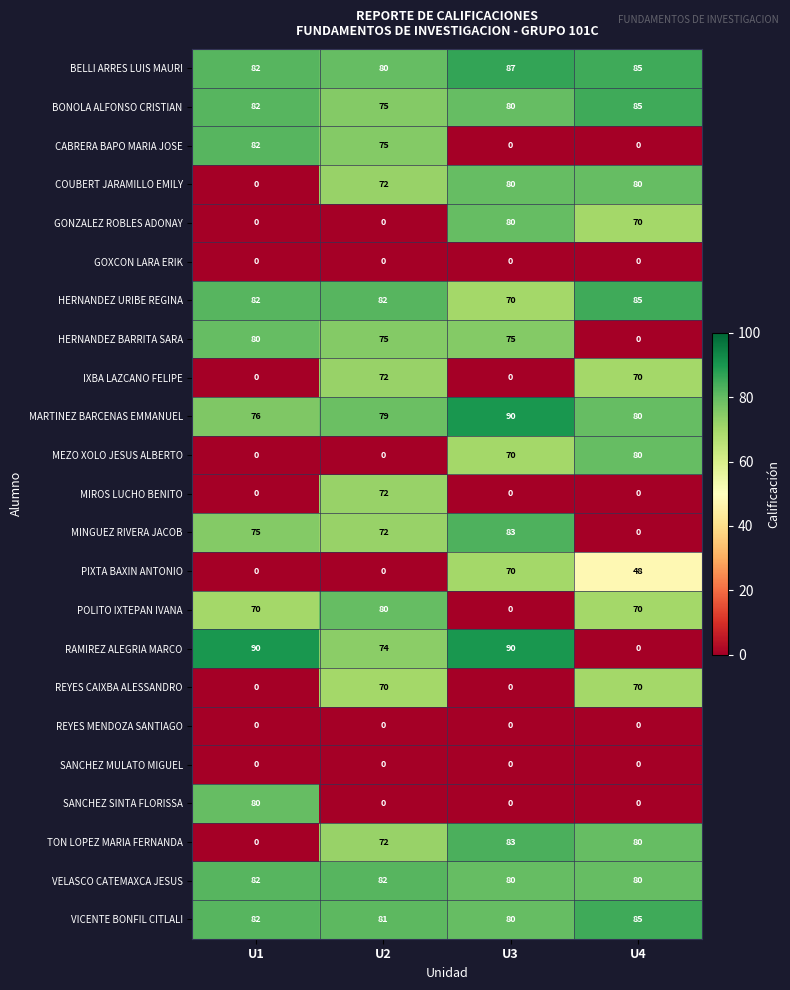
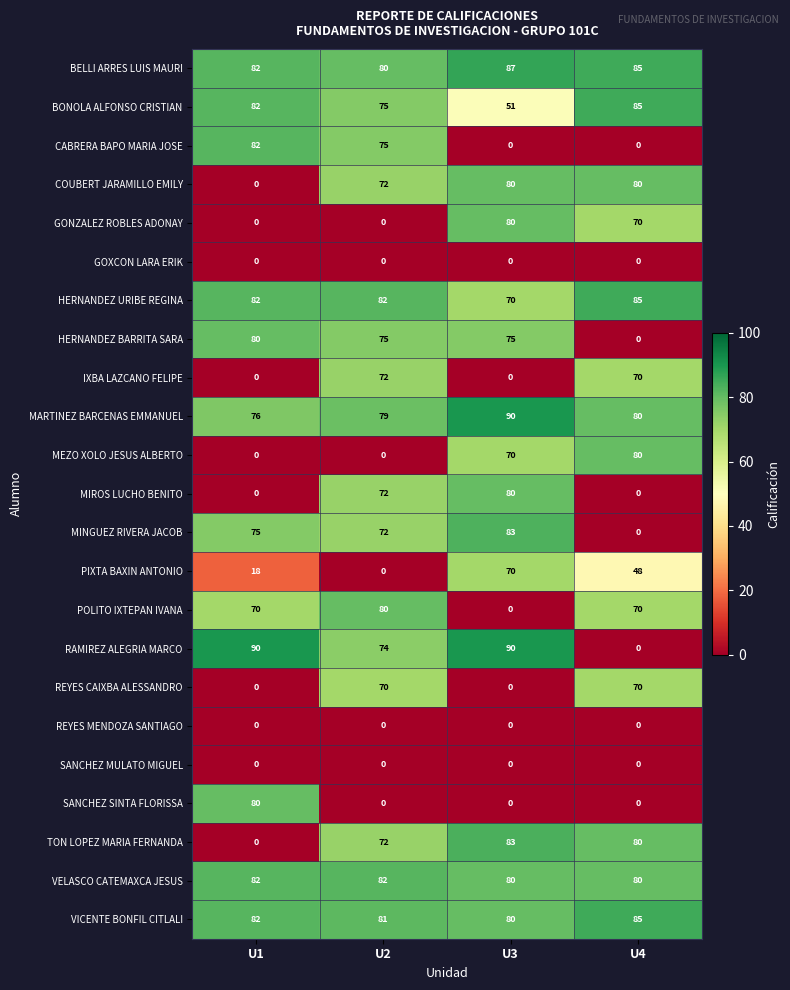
  {
    "BELLI ARRES LUIS MAURI": {
      "U1": 82,
      "U2": 80,
      "U3": 87,
      "U4": 85
    },
    "BONOLA ALFONSO CRISTIAN": {
      "U1": 82,
      "U2": 75,
-     "U3": 80,
+     "U3": 51,
      "U4": 85
    },
    "CABRERA BAPO MARIA JOSE": {
      "U1": 82,
      "U2": 75,
      "U3": 0,
      "U4": 0
    },
    "COUBERT JARAMILLO EMILY": {
      "U1": 0,
      "U2": 72,
      "U3": 80,
      "U4": 80
    },
    "GONZALEZ ROBLES ADONAY": {
      "U1": 0,
      "U2": 0,
      "U3": 80,
      "U4": 70
    },
    "GOXCON LARA ERIK": {
      "U1": 0,
      "U2": 0,
      "U3": 0,
      "U4": 0
    },
    "HERNANDEZ URIBE REGINA": {
      "U1": 82,
      "U2": 82,
      "U3": 70,
      "U4": 85
    },
    "HERNANDEZ BARRITA SARA": {
      "U1": 80,
      "U2": 75,
      "U3": 75,
      "U4": 0
    },
    "IXBA LAZCANO FELIPE": {
      "U1": 0,
      "U2": 72,
      "U3": 0,
      "U4": 70
    },
    "MARTINEZ BARCENAS EMMANUEL": {
      "U1": 76,
      "U2": 79,
      "U3": 90,
      "U4": 80
    },
    "MEZO XOLO JESUS ALBERTO": {
      "U1": 0,
      "U2": 0,
      "U3": 70,
      "U4": 80
    },
    "MIROS LUCHO BENITO": {
      "U1": 0,
      "U2": 72,
-     "U3": 0,
+     "U3": 80,
      "U4": 0
    },
    "MINGUEZ RIVERA JACOB": {
      "U1": 75,
      "U2": 72,
      "U3": 83,
      "U4": 0
    },
    "PIXTA BAXIN ANTONIO": {
-     "U1": 0,
+     "U1": 18,
      "U2": 0,
      "U3": 70,
      "U4": 48
    },
    "POLITO IXTEPAN IVANA": {
      "U1": 70,
      "U2": 80,
      "U3": 0,
      "U4": 70
    },
    "RAMIREZ ALEGRIA MARCO": {
      "U1": 90,
      "U2": 74,
      "U3": 90,
      "U4": 0
    },
    "REYES CAIXBA ALESSANDRO": {
      "U1": 0,
      "U2": 70,
      "U3": 0,
      "U4": 70
    },
    "REYES MENDOZA SANTIAGO": {
      "U1": 0,
      "U2": 0,
      "U3": 0,
      "U4": 0
    },
    "SANCHEZ MULATO MIGUEL": {
      "U1": 0,
      "U2": 0,
      "U3": 0,
      "U4": 0
    },
    "SANCHEZ SINTA FLORISSA": {
      "U1": 80,
      "U2": 0,
      "U3": 0,
      "U4": 0
    },
    "TON LOPEZ MARIA FERNANDA": {
      "U1": 0,
      "U2": 72,
      "U3": 83,
      "U4": 80
    },
    "VELASCO CATEMAXCA JESUS": {
      "U1": 82,
      "U2": 82,
      "U3": 80,
      "U4": 80
    },
    "VICENTE BONFIL CITLALI": {
      "U1": 82,
      "U2": 81,
      "U3": 80,
      "U4": 85
    }
  }
